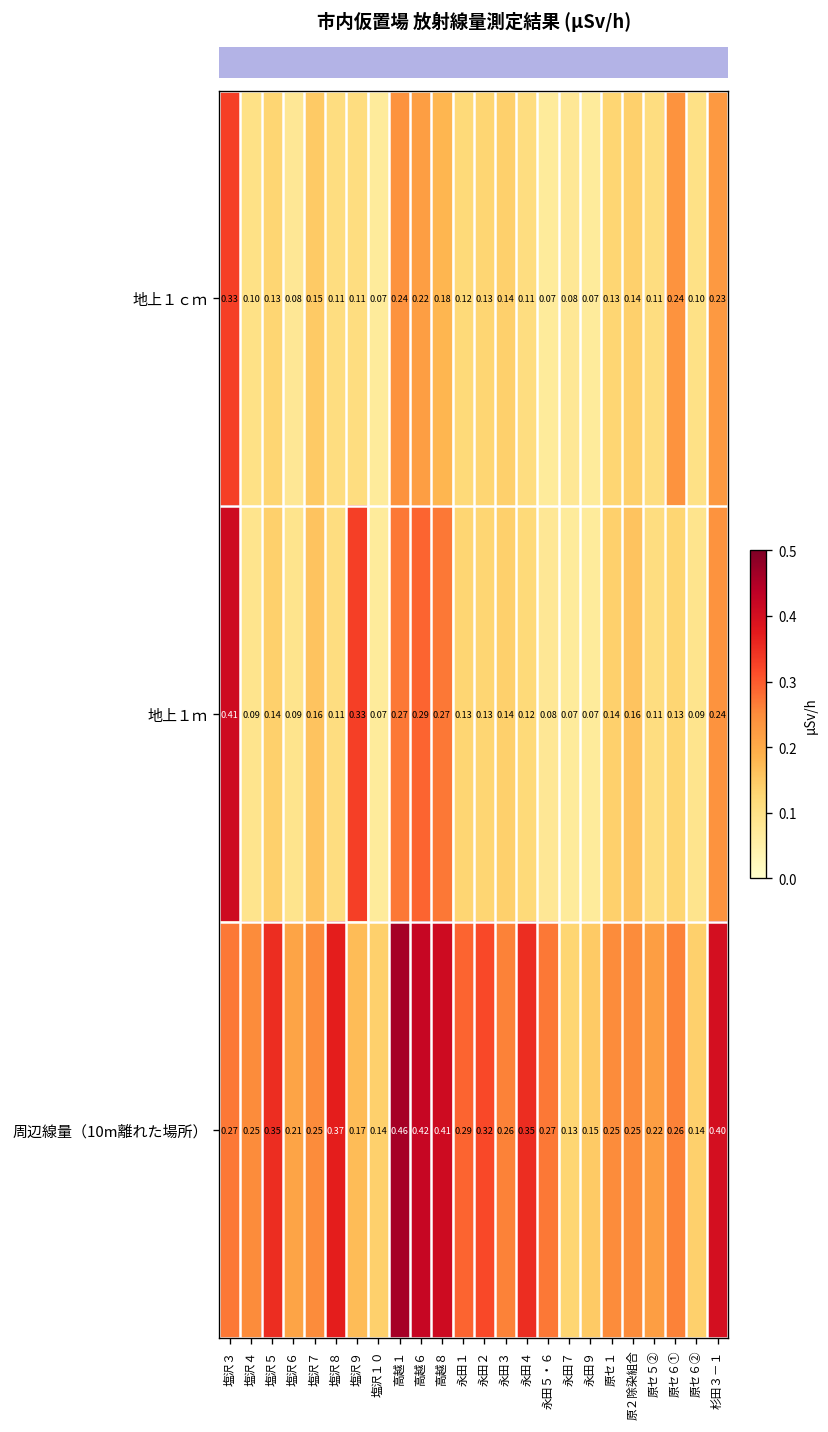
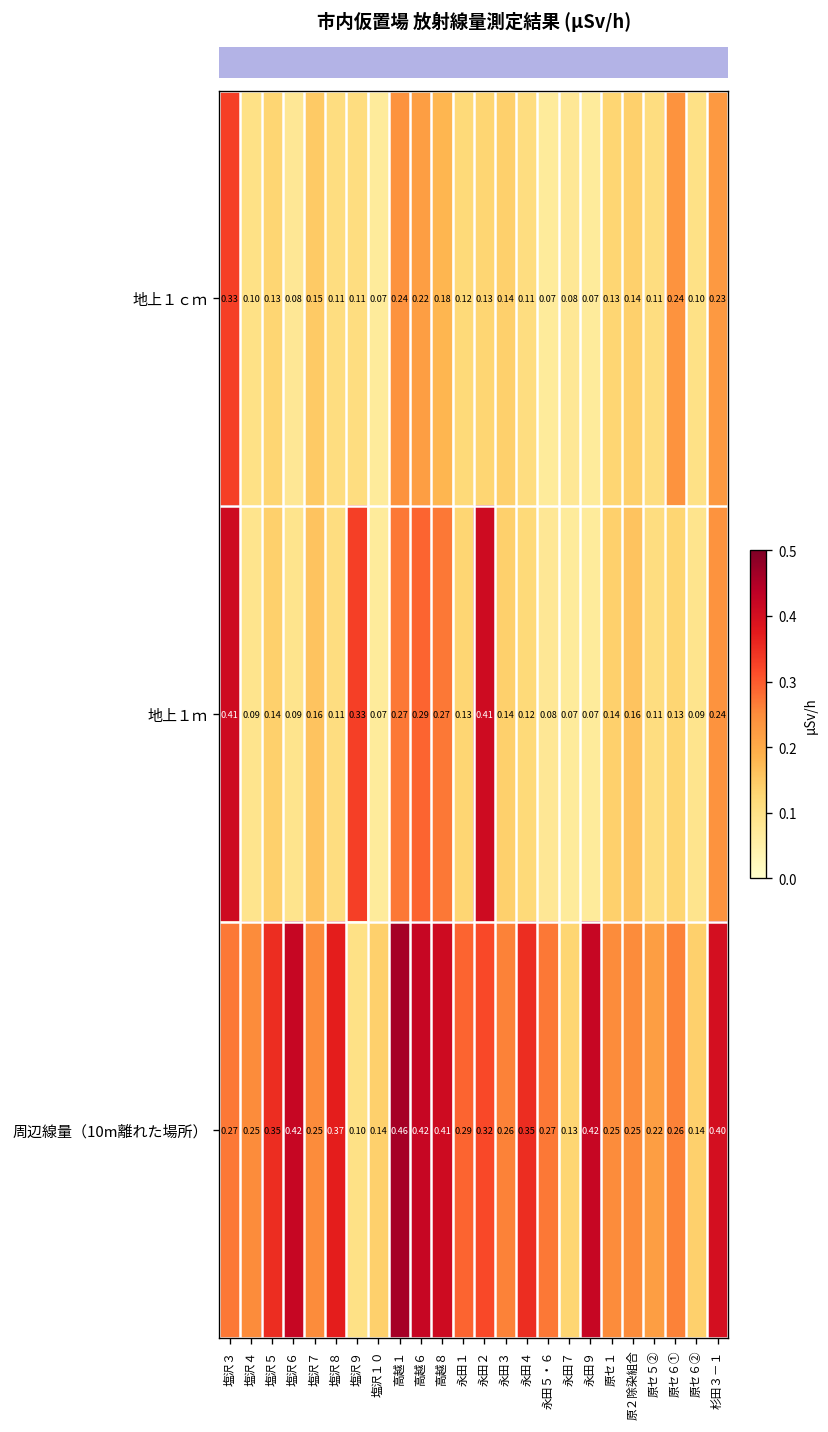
  {
    "地上１ｃｍ": {
      "塩沢３": 0.33,
      "塩沢４": 0.10,
      "塩沢５": 0.13,
      "塩沢６": 0.08,
      "塩沢７": 0.15,
      "塩沢８": 0.11,
      "塩沢９": 0.11,
      "塩沢１０": 0.07,
      "高越１": 0.24,
      "高越６": 0.22,
      "高越８": 0.18,
      "永田１": 0.12,
      "永田２": 0.13,
      "永田３": 0.14,
      "永田４": 0.11,
      "永田５・６": 0.07,
      "永田７": 0.08,
      "永田９": 0.07,
      "原セ１": 0.13,
      "原２除染組合": 0.14,
      "原セ５②": 0.11,
      "原セ６①": 0.24,
      "原セ６②": 0.10,
      "杉田３－１": 0.23
    },
    "地上１ｍ": {
      "塩沢３": 0.41,
      "塩沢４": 0.09,
      "塩沢５": 0.14,
      "塩沢６": 0.09,
      "塩沢７": 0.16,
      "塩沢８": 0.11,
      "塩沢９": 0.33,
      "塩沢１０": 0.07,
      "高越１": 0.27,
      "高越６": 0.29,
      "高越８": 0.27,
      "永田１": 0.13,
-     "永田２": 0.13,
+     "永田２": 0.41,
      "永田３": 0.14,
      "永田４": 0.12,
      "永田５・６": 0.08,
      "永田７": 0.07,
      "永田９": 0.07,
      "原セ１": 0.14,
      "原２除染組合": 0.16,
      "原セ５②": 0.11,
      "原セ６①": 0.13,
      "原セ６②": 0.09,
      "杉田３－１": 0.24
    },
    "周辺線量（10m離れた場所）": {
      "塩沢３": 0.27,
      "塩沢４": 0.25,
      "塩沢５": 0.35,
-     "塩沢６": 0.21,
+     "塩沢６": 0.42,
      "塩沢７": 0.25,
      "塩沢８": 0.37,
-     "塩沢９": 0.17,
+     "塩沢９": 0.10,
      "塩沢１０": 0.14,
      "高越１": 0.46,
      "高越６": 0.42,
      "高越８": 0.41,
      "永田１": 0.29,
      "永田２": 0.32,
      "永田３": 0.26,
      "永田４": 0.35,
      "永田５・６": 0.27,
      "永田７": 0.13,
-     "永田９": 0.15,
+     "永田９": 0.42,
      "原セ１": 0.25,
      "原２除染組合": 0.25,
      "原セ５②": 0.22,
      "原セ６①": 0.26,
      "原セ６②": 0.14,
      "杉田３－１": 0.40
    }
  }
